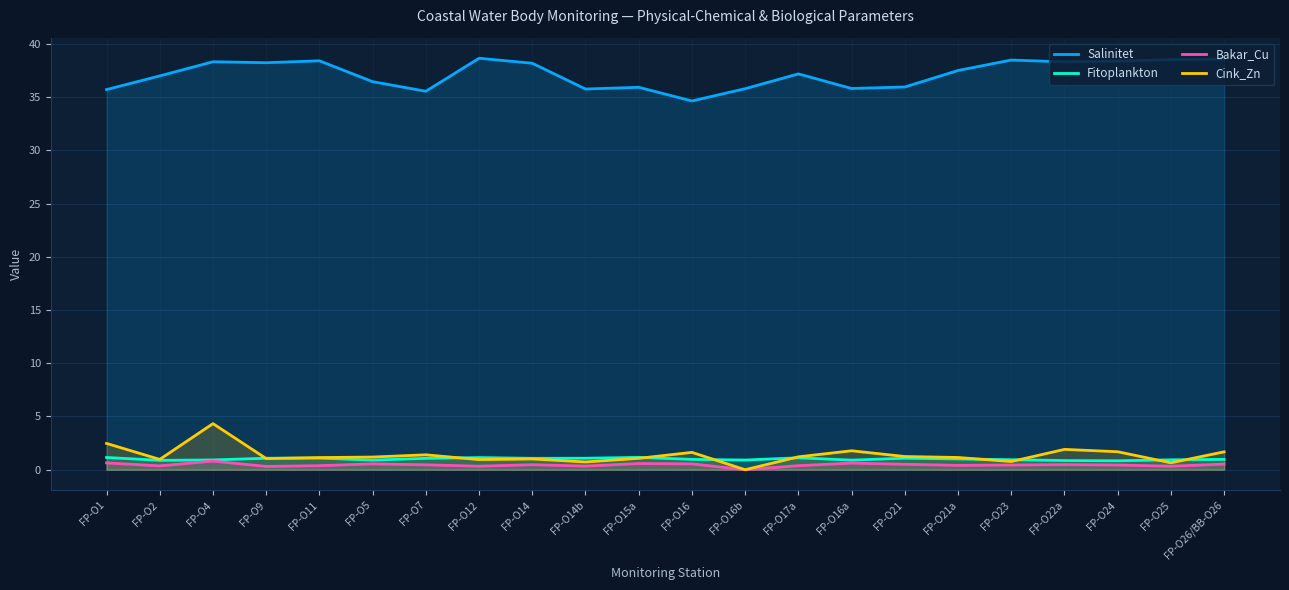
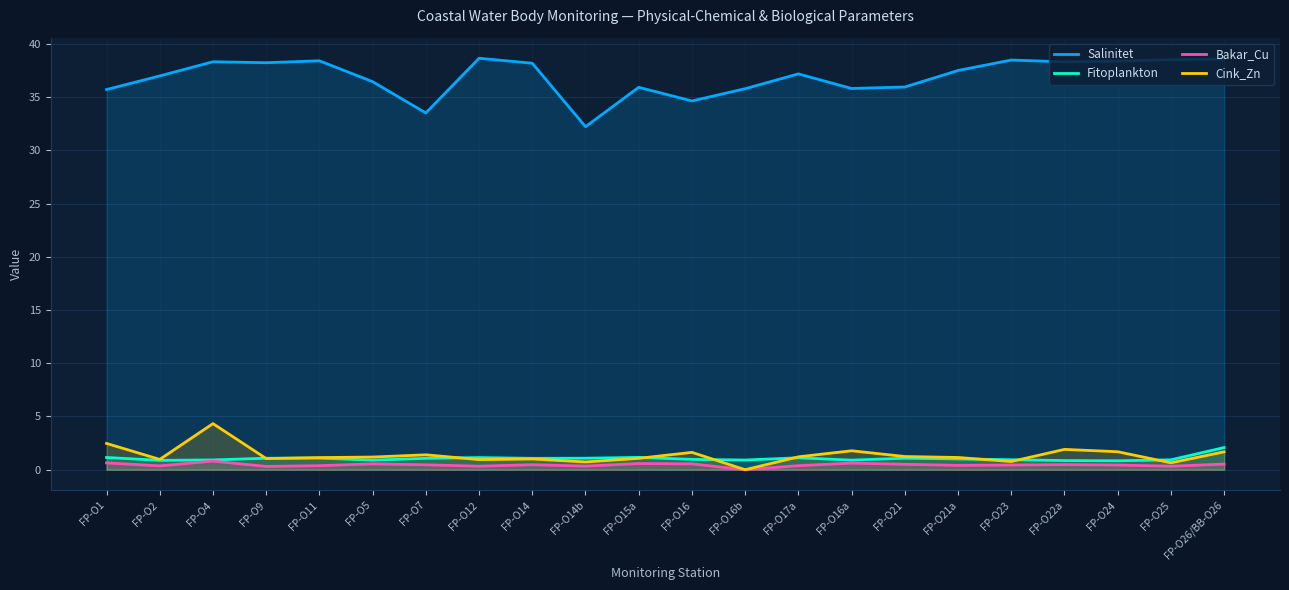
  {
    "Salinitet": {
      "FP-O1": 35.7,
      "FP-O2": 37.0,
      "FP-O4": 38.3,
      "FP-O9": 38.2,
      "FP-O11": 38.4,
      "FP-O5": 36.5,
-     "FP-O7": 35.6,
+     "FP-O7": 33.5,
      "FP-O12": 38.7,
      "FP-O14": 38.2,
-     "FP-O14b": 35.8,
+     "FP-O14b": 32.2,
      "FP-O15a": 35.9,
      "FP-O16": 34.6,
      "FP-O16b": 35.8,
      "FP-O17a": 37.2,
      "FP-O16a": 35.8,
      "FP-O21": 36.0,
      "FP-O21a": 37.5,
      "FP-O23": 38.5
    },
    "Fitoplankton": {
      "FP-O1": 1.2,
      "FP-O5": 0.9,
      "FP-O7": 1.1,
      "FP-O14b": 1.1,
      "FP-O16": 1.0,
      "FP-O16b": 0.9,
      "FP-O16a": 0.9,
      "FP-O22a": 0.9,
      "FP-O24": 0.8,
      "FP-O25": 0.9,
-     "FP-O26/BB-O26": 1.0
+     "FP-O26/BB-O26": 2.1
    },
    "Bakar_Cu": {
      "FP-O1": 0.6,
      "FP-O2": 0.4,
      "FP-O9": 0.3,
      "FP-O11": 0.4,
      "FP-O5": 0.6,
      "FP-O7": 0.5,
      "FP-O12": 0.3,
      "FP-O14": 0.5,
      "FP-O14b": 0.3,
      "FP-O15a": 0.6,
      "FP-O16": 0.6,
      "FP-O17a": 0.4,
      "FP-O16a": 0.6,
      "FP-O21": 0.5,
      "FP-O21a": 0.4,
      "FP-O23": 0.4,
      "FP-O22a": 0.5,
      "FP-O24": 0.4,
      "FP-O25": 0.3,
      "FP-O26/BB-O26": 0.5
    },
    "Cink_Zn": {
      "FP-O1": 2.5,
      "FP-O4": 4.3,
      "FP-O5": 1.2,
      "FP-O7": 1.4,
      "FP-O14b": 0.7,
      "FP-O16": 1.6,
      "FP-O16a": 1.8,
      "FP-O22a": 1.9,
      "FP-O24": 1.7,
      "FP-O25": 0.7,
      "FP-O26/BB-O26": 1.7
    }
  }
